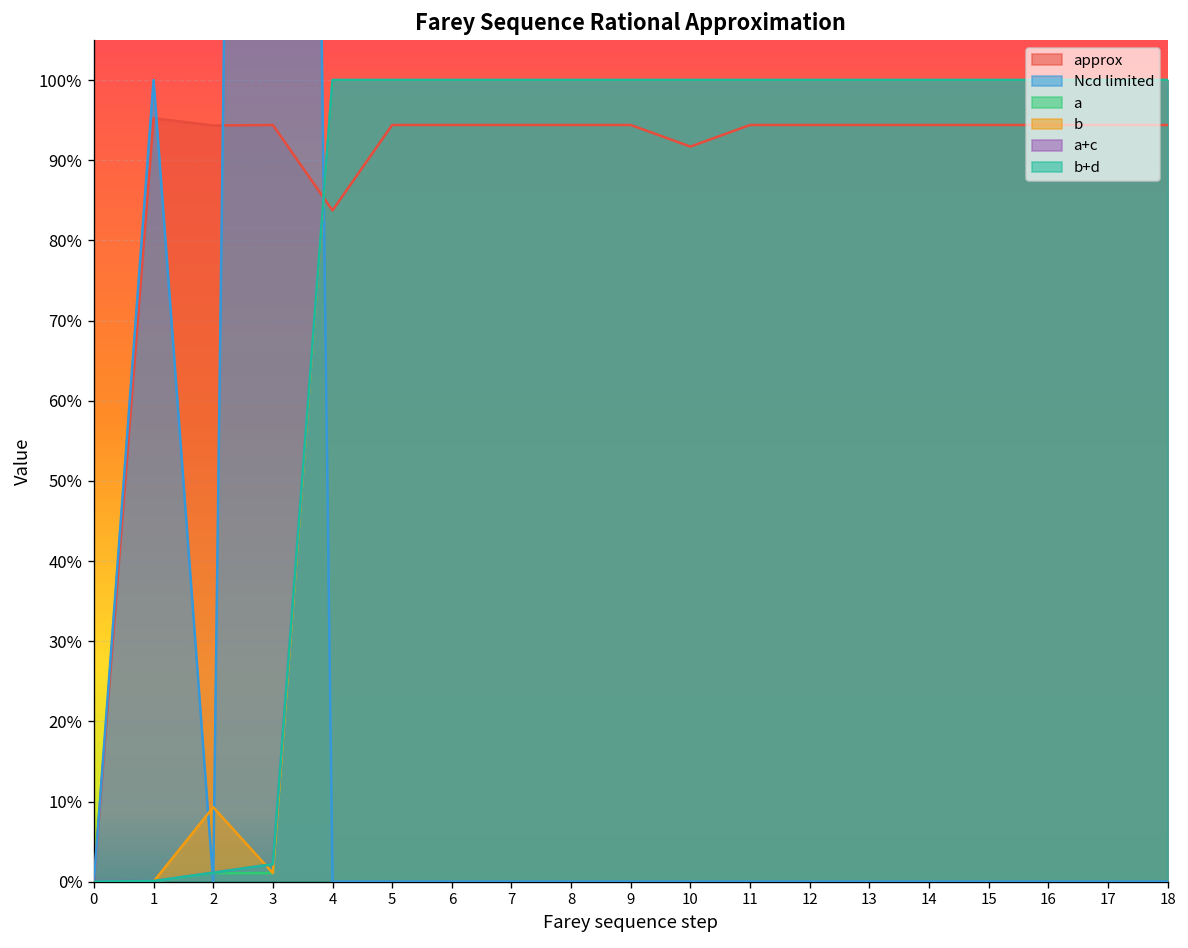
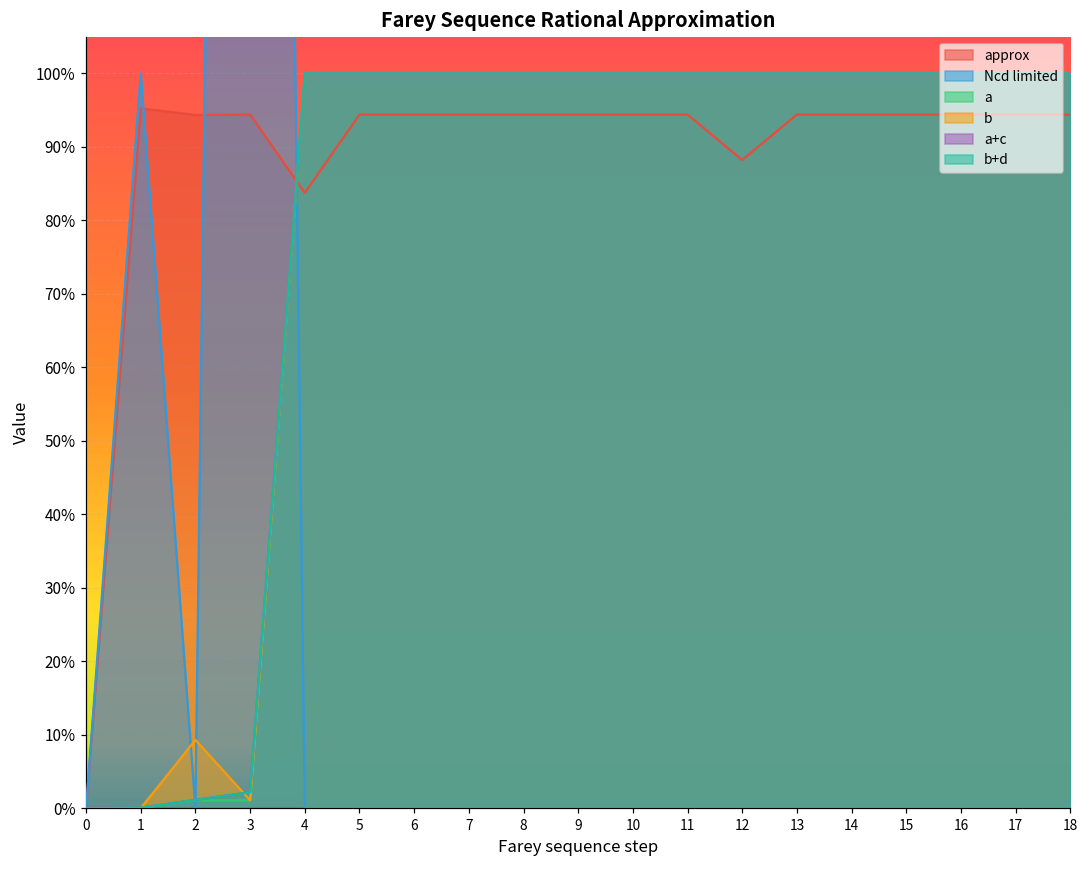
  {
    "approx": {
      "1": "95%",
      "2": "94%",
      "3": "94%",
      "4": "84%",
      "5": "94%",
      "6": "94%",
      "7": "94%",
      "8": "94%",
      "9": "94%",
-     "10": "92%",
+     "10": "94%",
      "11": "94%",
-     "12": "94%",
+     "12": "88%",
      "13": "94%",
      "14": "94%",
      "15": "94%",
      "18": "94%"
    },
    "Ncd limited": {
      "1": "100%",
      "2": "0%",
      "4": "0%",
      "5": "0%",
      "6": "0%",
      "7": "0%",
      "8": "0%",
      "9": "0%",
      "10": "0%",
      "11": "0%",
      "12": "0%",
      "13": "0%",
      "14": "0%",
      "15": "0%",
      "16": "0%",
      "17": "0%",
      "18": "0%"
    },
    "b": {
      "2": "9%"
    }
  }
